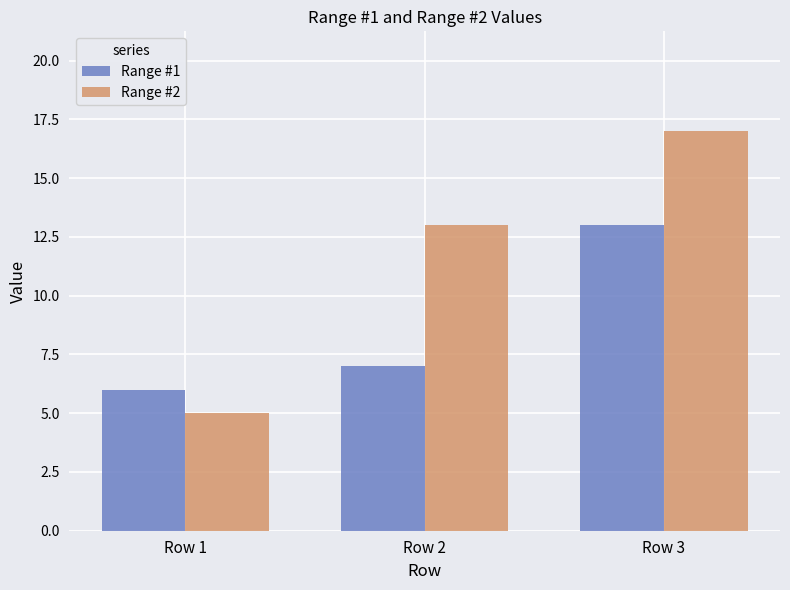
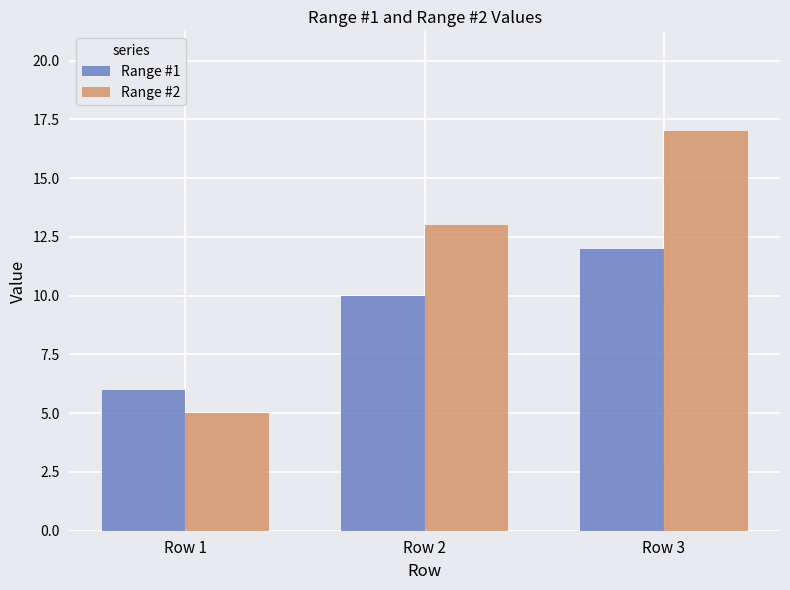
  {
    "Range #1": {
      "Row 1": 6,
-     "Row 2": 7,
-     "Row 3": 13
+     "Row 2": 10,
+     "Row 3": 12
    },
    "Range #2": {
      "Row 1": 5,
      "Row 2": 13,
      "Row 3": 17
    }
  }
